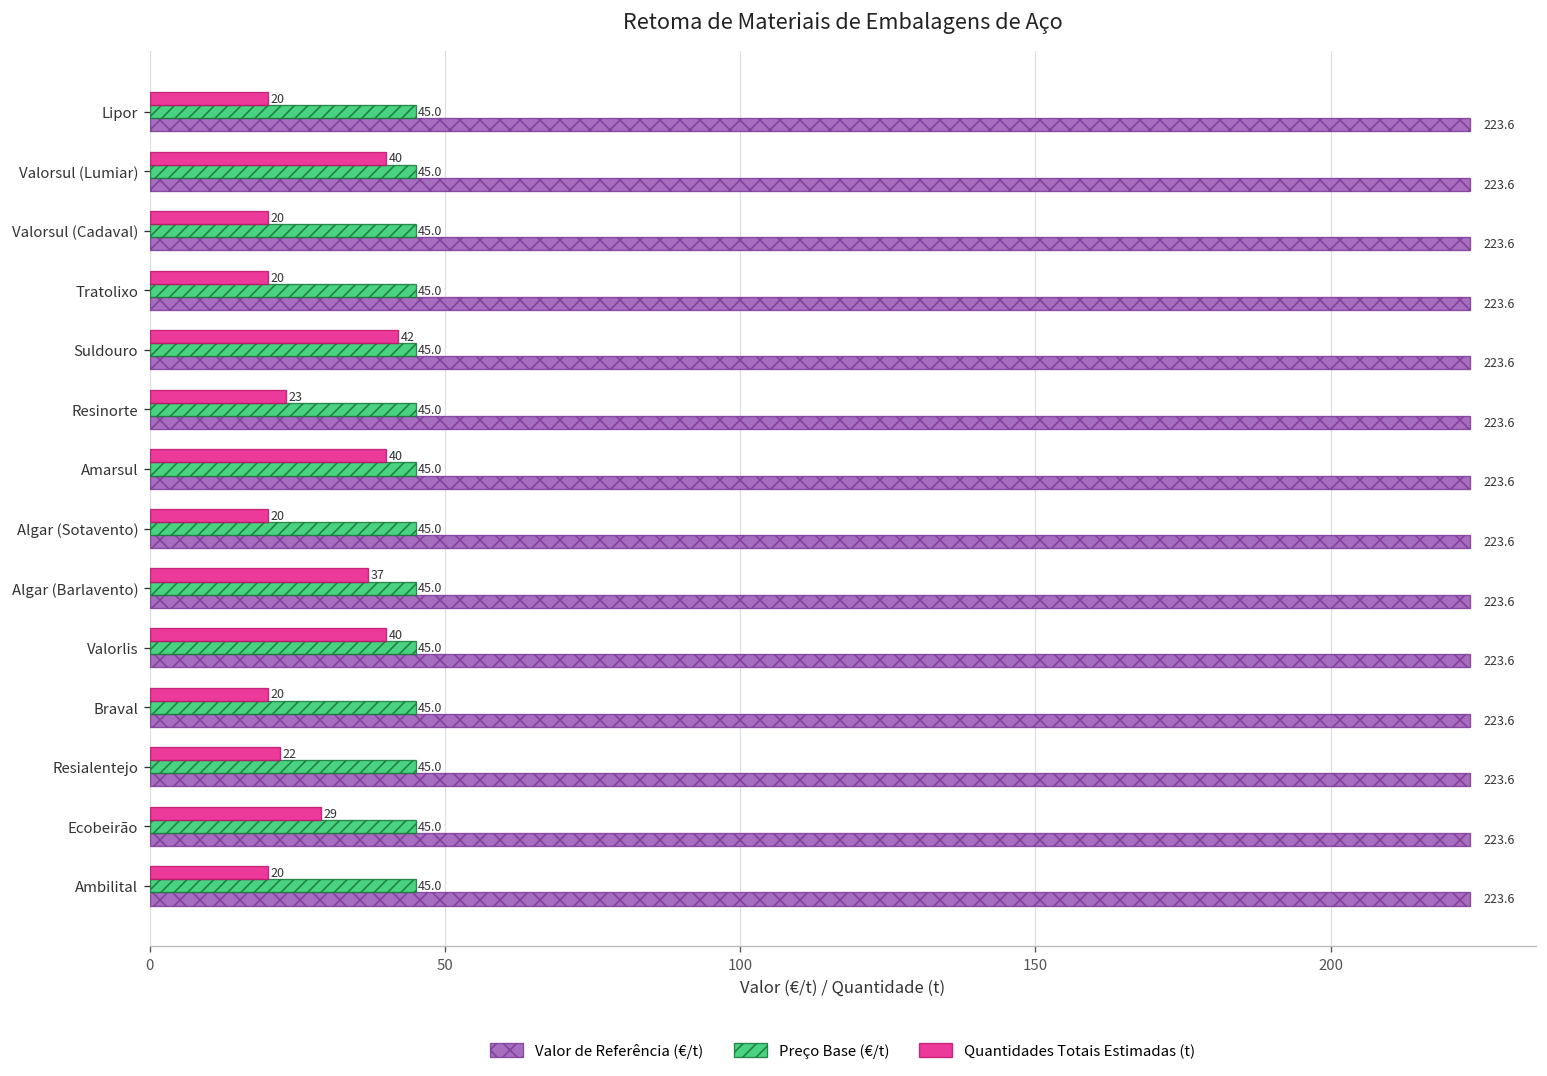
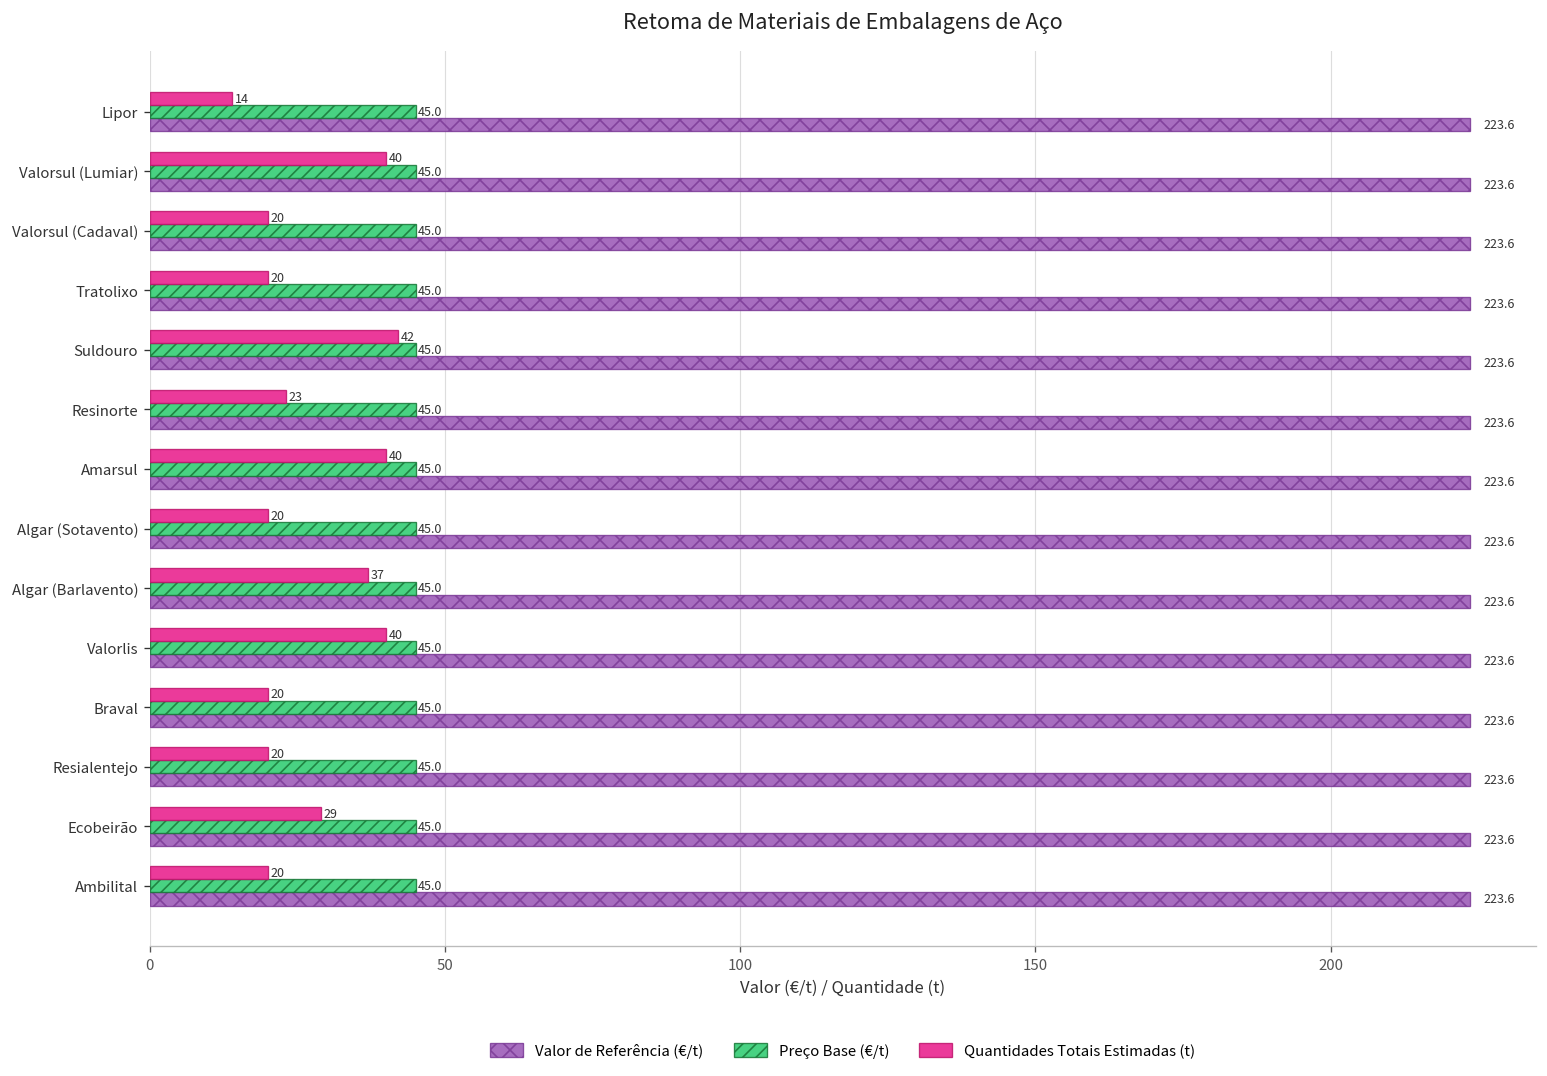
  {
    "Valor de Referência (€/t)": {
      "Lipor": 223.6,
      "Valorsul (Lumiar)": 223.6,
      "Valorsul (Cadaval)": 223.6,
      "Tratolixo": 223.6,
      "Suldouro": 223.6,
      "Resinorte": 223.6,
      "Amarsul": 223.6,
      "Algar (Sotavento)": 223.6,
      "Algar (Barlavento)": 223.6,
      "Valorlis": 223.6,
      "Braval": 223.6,
      "Resialentejo": 223.6,
      "Ecobeirão": 223.6,
      "Ambilital": 223.6
    },
    "Preço Base (€/t)": {
      "Lipor": 45.0,
      "Valorsul (Lumiar)": 45.0,
      "Valorsul (Cadaval)": 45.0,
      "Tratolixo": 45.0,
      "Suldouro": 45.0,
      "Resinorte": 45.0,
      "Amarsul": 45.0,
      "Algar (Sotavento)": 45.0,
      "Algar (Barlavento)": 45.0,
      "Valorlis": 45.0,
      "Braval": 45.0,
      "Resialentejo": 45.0,
      "Ecobeirão": 45.0,
      "Ambilital": 45.0
    },
    "Quantidades Totais Estimadas (t)": {
-     "Lipor": 20,
+     "Lipor": 14,
      "Valorsul (Lumiar)": 40,
      "Valorsul (Cadaval)": 20,
      "Tratolixo": 20,
      "Suldouro": 42,
      "Resinorte": 23,
      "Amarsul": 40,
      "Algar (Sotavento)": 20,
      "Algar (Barlavento)": 37,
      "Valorlis": 40,
      "Braval": 20,
-     "Resialentejo": 22,
+     "Resialentejo": 20,
      "Ecobeirão": 29,
      "Ambilital": 20
    }
  }
